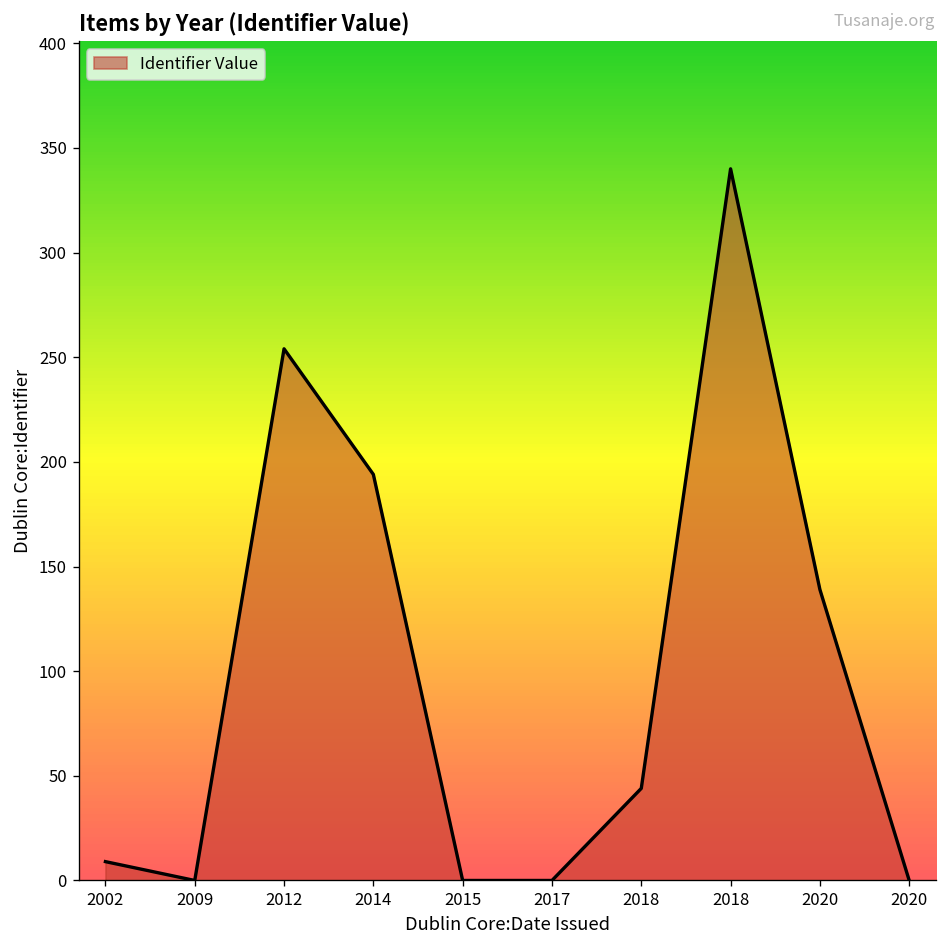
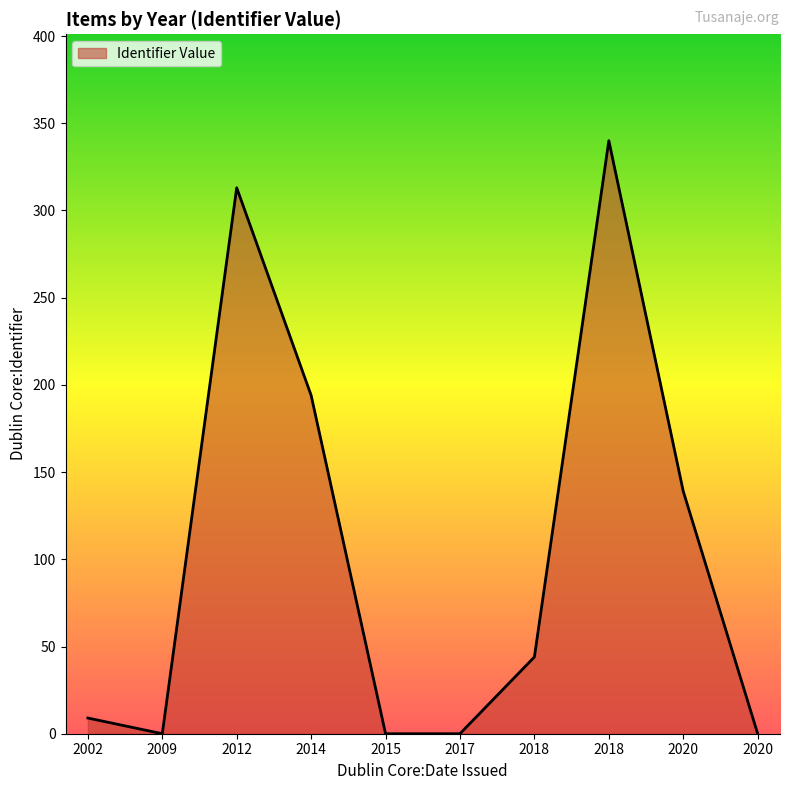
  {
    "2002": 9,
    "2009": 0,
-   "2012": 254,
+   "2012": 313,
    "2014": 194,
    "2015": 0,
    "2017": 0
  }
